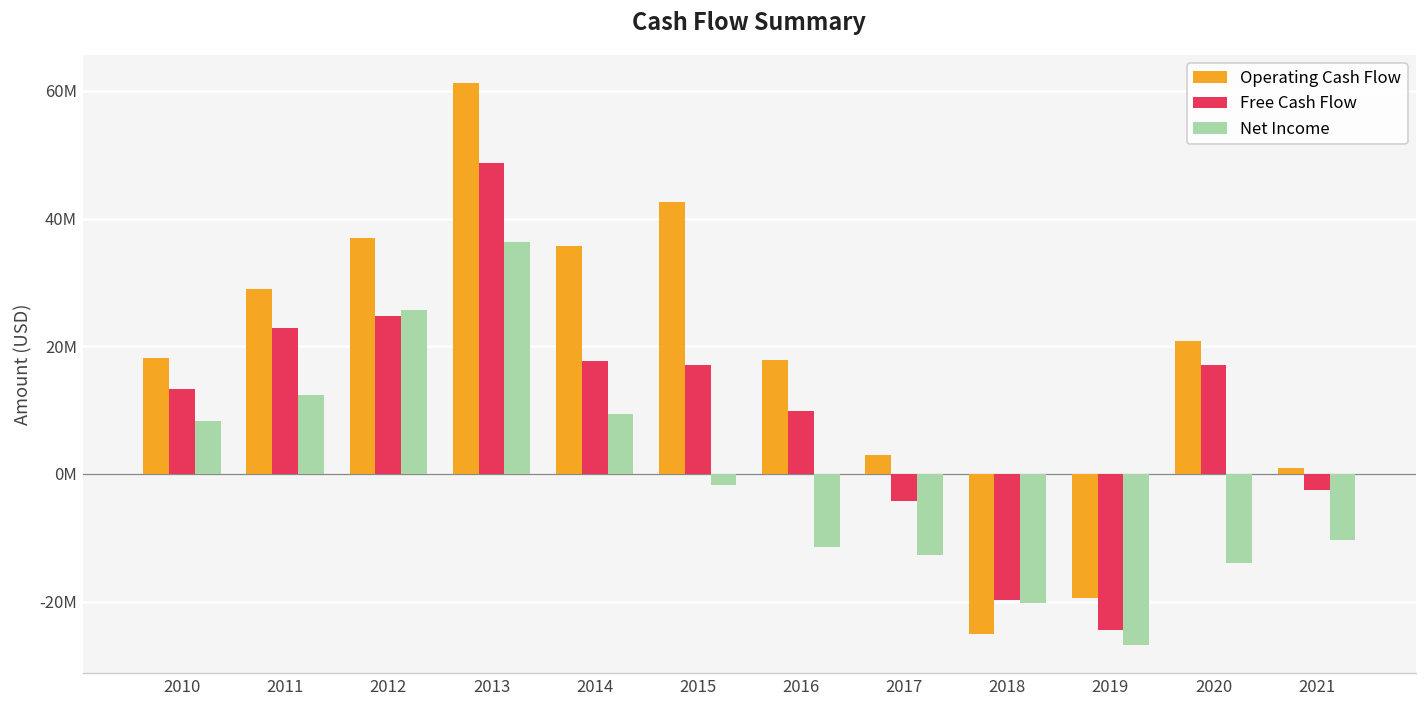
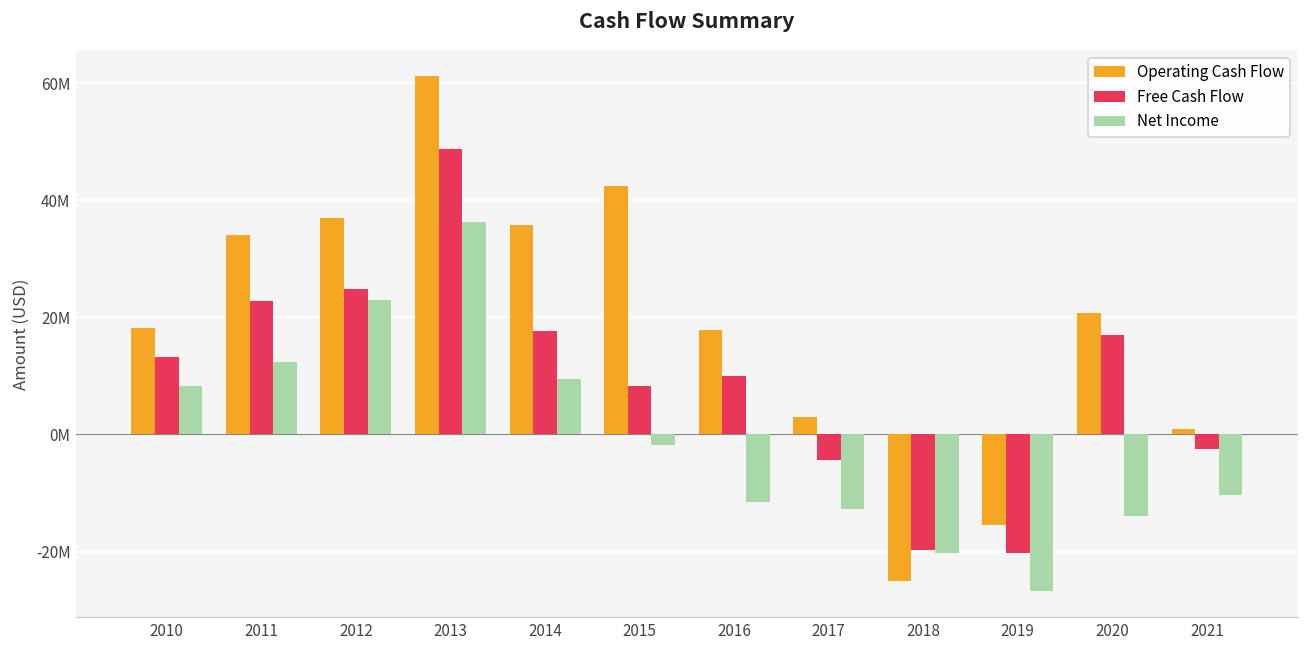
  {
    "Operating Cash Flow": {
      "2010": 18000000,
-     "2011": 29000000,
+     "2011": 34000000,
      "2012": 37000000,
      "2013": 61000000,
      "2014": 36000000,
      "2015": 43000000,
      "2016": 18000000,
      "2017": 3000000,
      "2018": -25000000,
-     "2019": -19000000,
+     "2019": -15000000,
      "2020": 21000000,
      "2021": 1000000
    },
    "Free Cash Flow": {
      "2010": 13000000,
      "2011": 23000000,
      "2012": 25000000,
      "2013": 49000000,
      "2014": 18000000,
-     "2015": 17000000,
+     "2015": 8000000,
      "2016": 10000000,
      "2017": -4000000,
      "2018": -20000000,
-     "2019": -24000000,
+     "2019": -20000000,
      "2020": 17000000,
      "2021": -3000000
    },
    "Net Income": {
      "2010": 8000000,
      "2011": 12000000,
-     "2012": 26000000,
+     "2012": 23000000,
      "2013": 36000000,
      "2014": 9000000,
      "2015": -2000000,
      "2016": -11000000,
      "2017": -13000000,
      "2018": -20000000,
      "2019": -27000000,
      "2020": -14000000,
      "2021": -10000000
    }
  }
